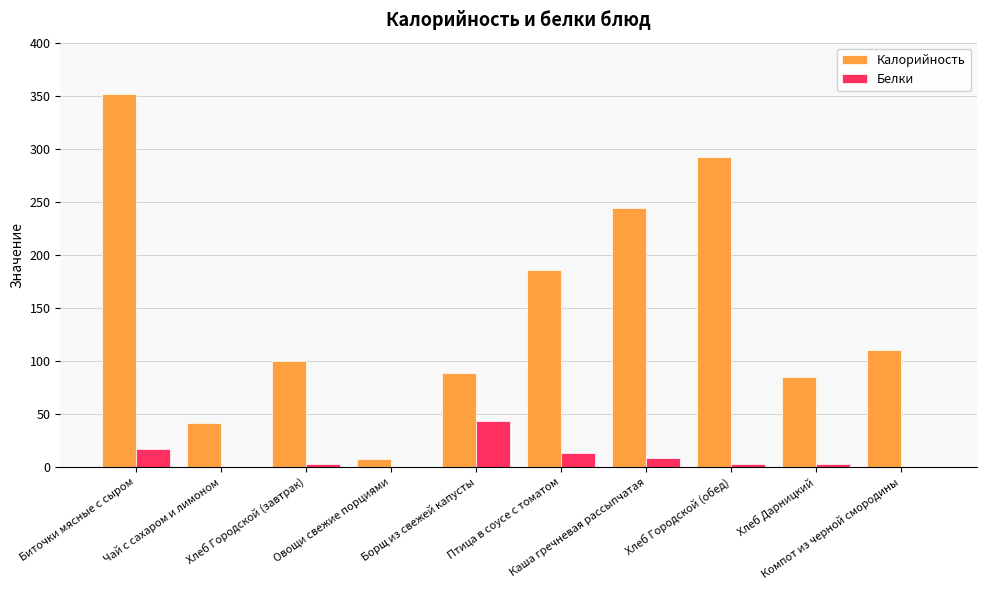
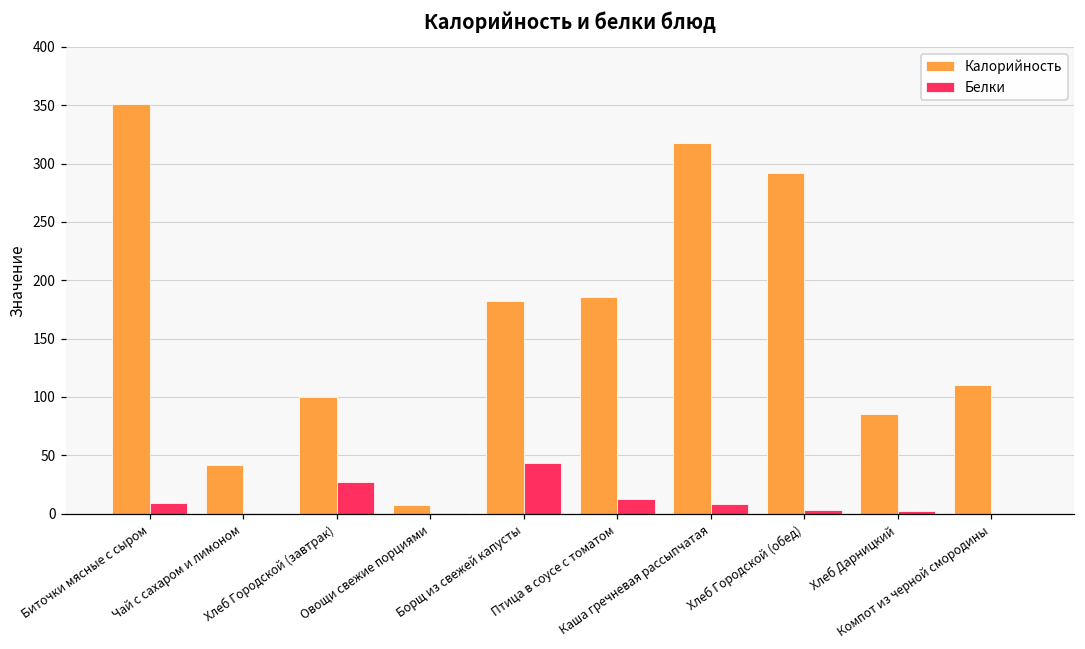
  {
    "Калорийность": {
      "Биточки мясные с сыром": 351,
      "Чай с сахаром и лимоном": 42,
      "Хлеб Городской (завтрак)": 100,
      "Овощи свежие порциями": 7,
-     "Борщ из свежей капусты": 88,
+     "Борщ из свежей капусты": 182,
      "Птица в соусе с томатом": 185,
-     "Каша гречневая рассыпчатая": 244,
+     "Каша гречневая рассыпчатая": 317,
      "Хлеб Городской (обед)": 292,
      "Хлеб Дарницкий": 85,
      "Компот из черной смородины": 110
    },
    "Белки": {
-     "Биточки мясные с сыром": 17,
-     "Хлеб Городской (завтрак)": 3,
+     "Биточки мясные с сыром": 9,
+     "Хлеб Городской (завтрак)": 27,
      "Борщ из свежей капусты": 44,
      "Птица в соусе с томатом": 13,
      "Каша гречневая рассыпчатая": 9,
      "Хлеб Городской (обед)": 3,
      "Хлеб Дарницкий": 3,
      "Компот из черной смородины": 0
    }
  }
